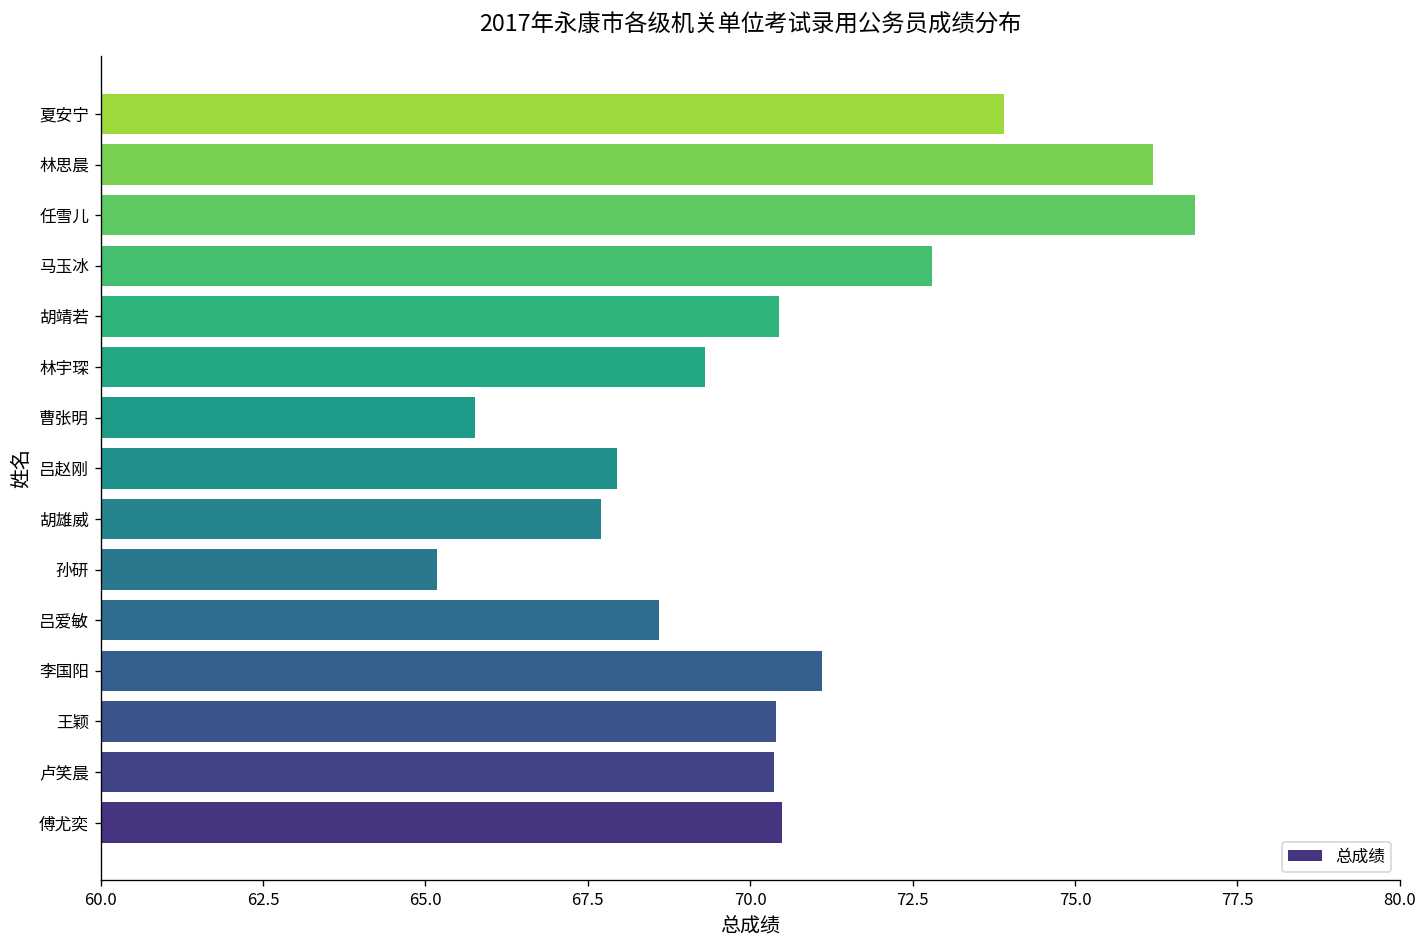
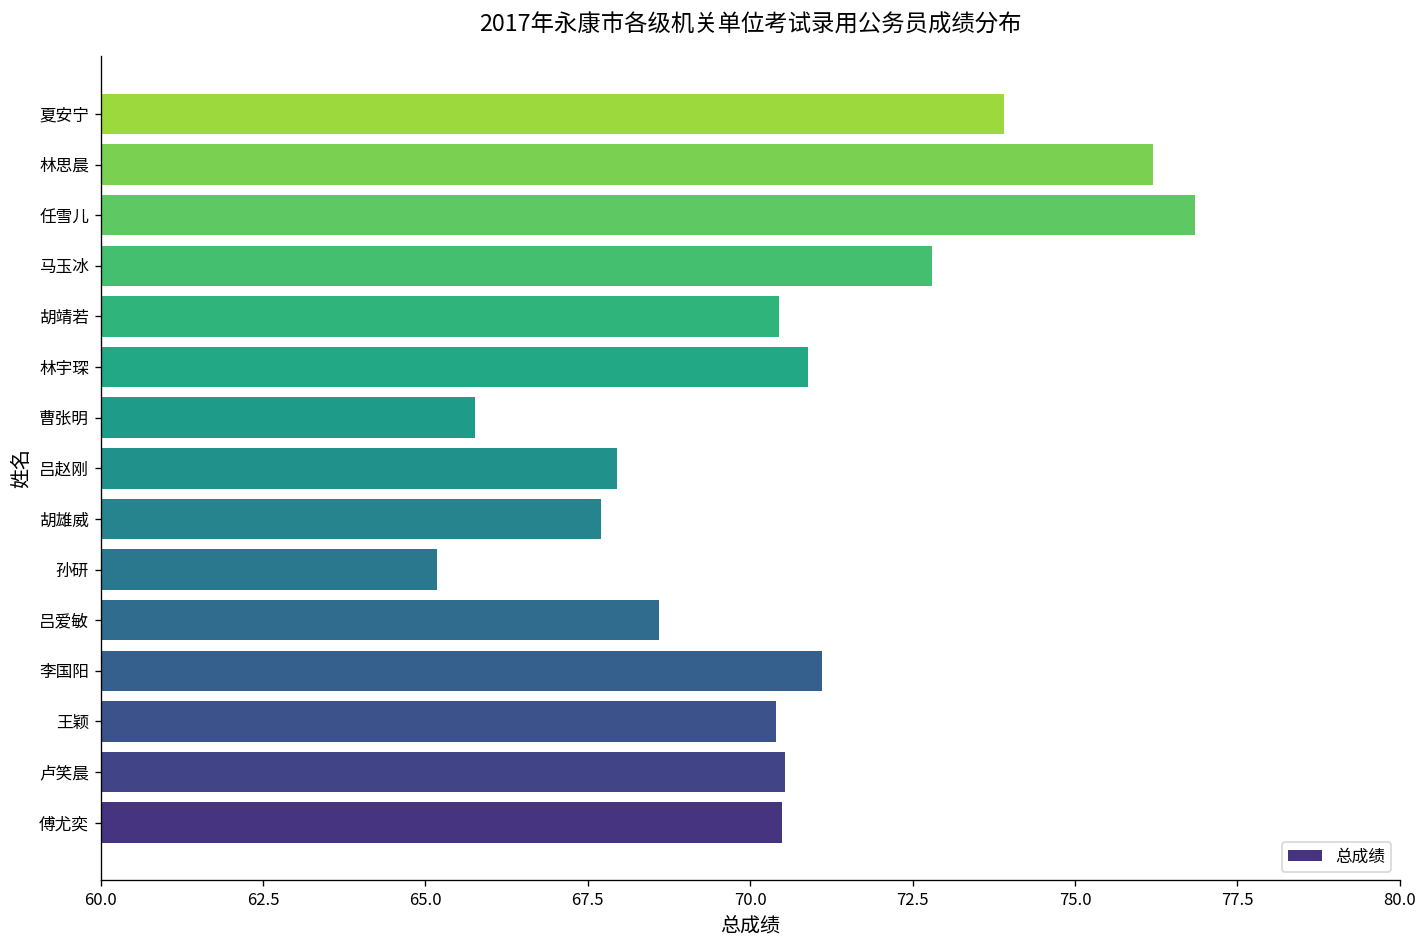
  {
    "夏安宁": 73.9,
    "林思晨": 76.2,
    "任雪儿": 76.8,
    "马玉冰": 72.8,
    "胡靖若": 70.4,
-   "林宇琛": 69.3,
+   "林宇琛": 70.9,
    "曹张明": 65.8,
    "吕赵刚": 67.9,
    "胡雄威": 67.7,
    "孙研": 65.2,
    "吕爱敏": 68.6,
    "李国阳": 71.1,
    "王颖": 70.4,
-   "卢笑晨": 70.4,
+   "卢笑晨": 70.5,
    "傅尤奕": 70.5
  }
